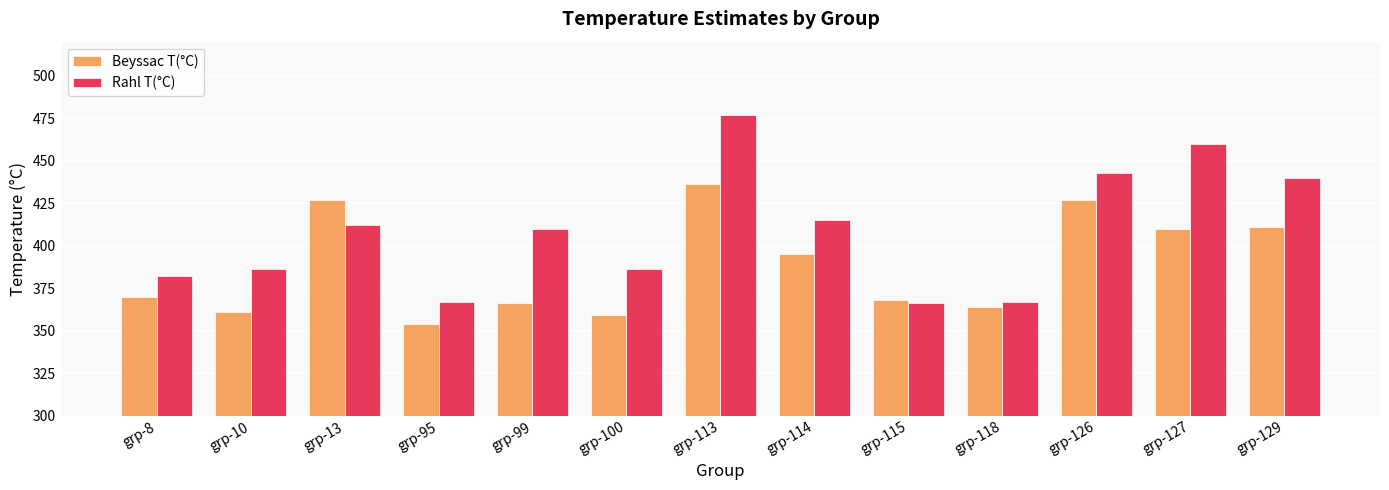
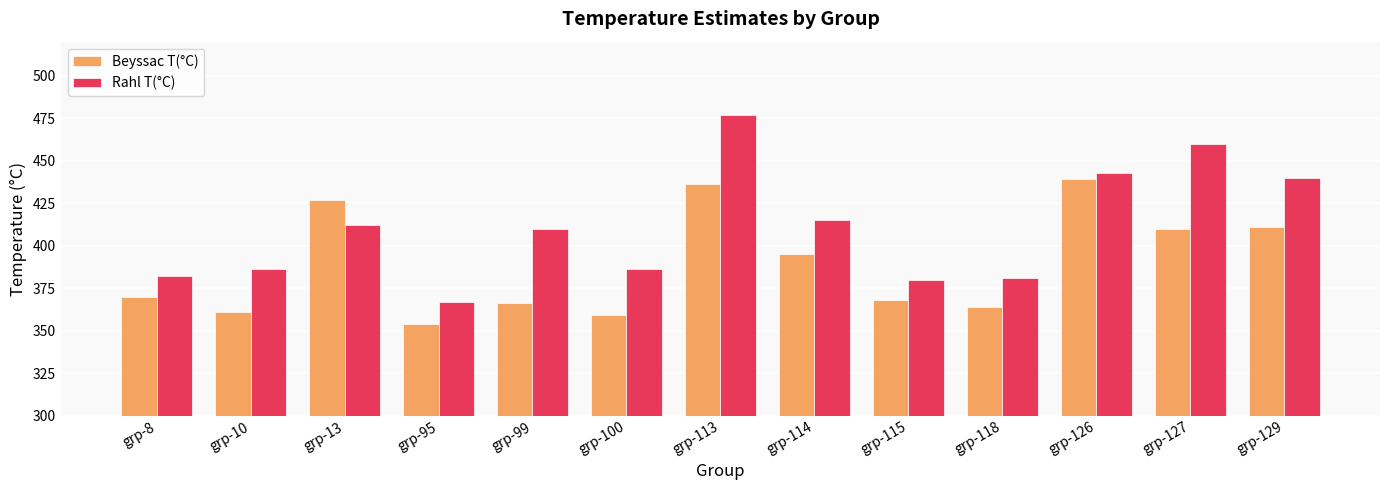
  {
    "Beyssac T(°C)": {
      "grp-8": 370,
      "grp-10": 361,
      "grp-13": 427,
      "grp-95": 354,
      "grp-99": 366,
      "grp-100": 359,
      "grp-113": 436,
      "grp-114": 395,
      "grp-115": 368,
      "grp-118": 364,
-     "grp-126": 427,
+     "grp-126": 439,
      "grp-127": 410,
      "grp-129": 411
    },
    "Rahl T(°C)": {
      "grp-8": 382,
      "grp-10": 386,
      "grp-13": 412,
      "grp-95": 367,
      "grp-99": 410,
      "grp-100": 386,
      "grp-113": 477,
      "grp-114": 415,
-     "grp-115": 366,
-     "grp-118": 367,
+     "grp-115": 380,
+     "grp-118": 381,
      "grp-126": 443,
      "grp-127": 460,
      "grp-129": 440
    }
  }
